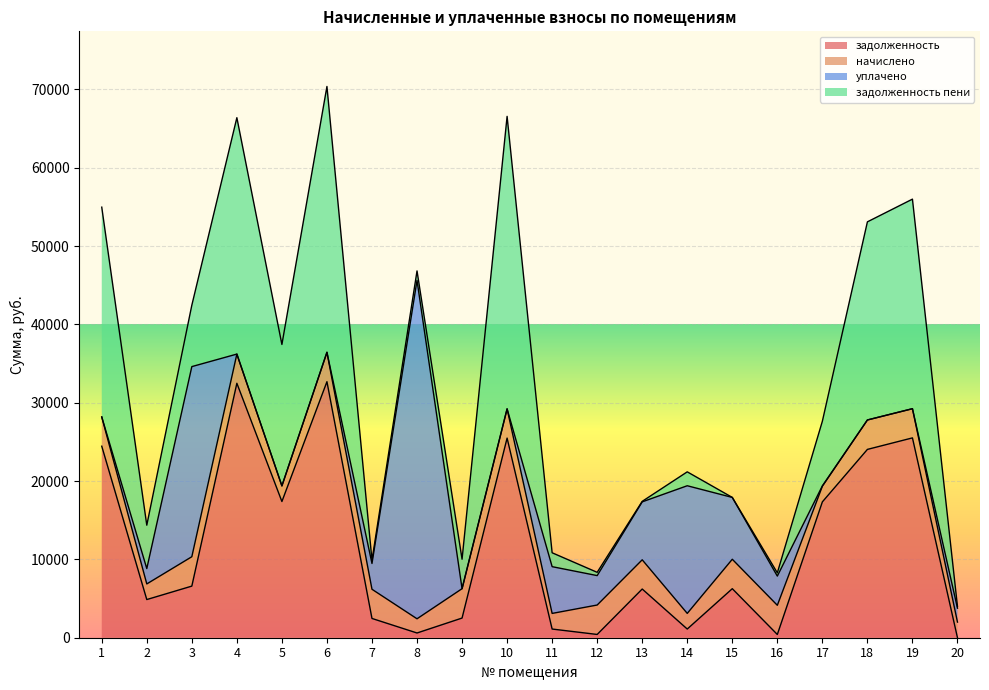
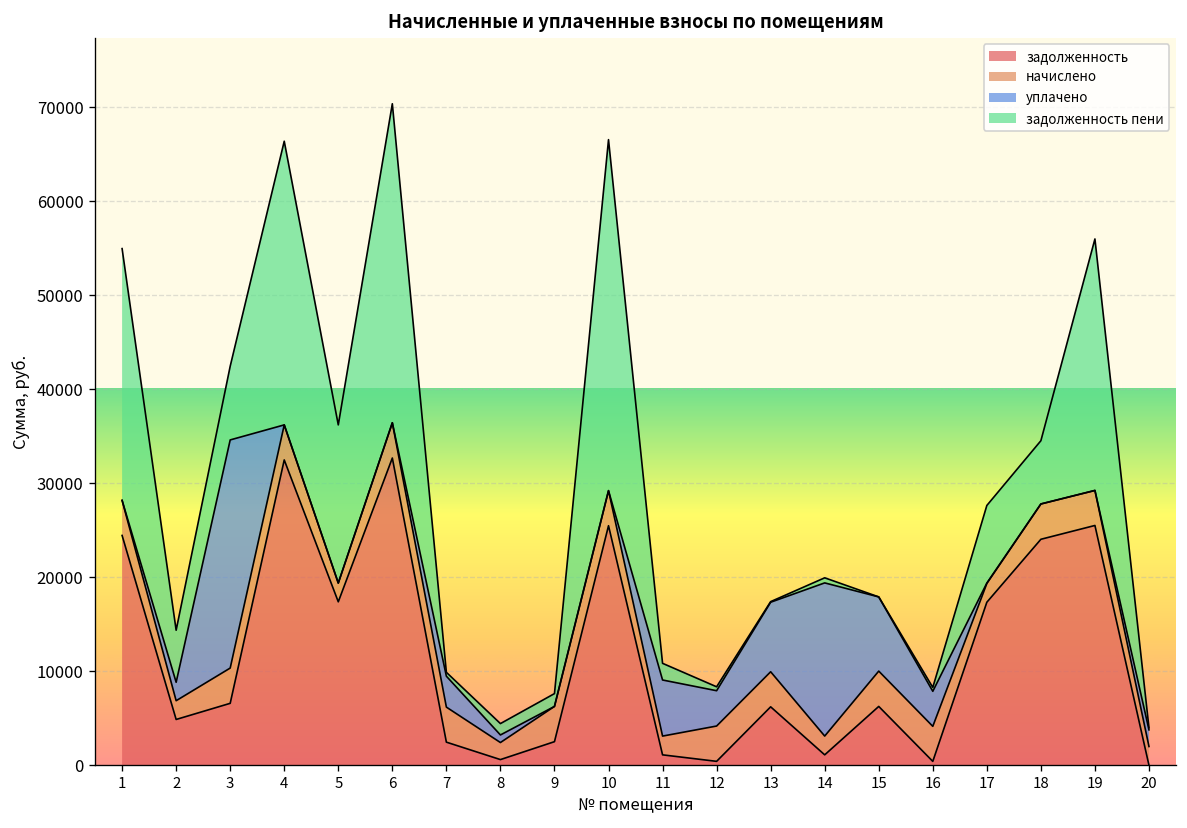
  {
    "уплачено": {
      "2": 2000,
      "3": 24000,
      "7": 3000,
-     "8": 43000,
+     "8": 1000,
      "11": 6000,
      "12": 4000,
      "14": 16000,
      "16": 4000
    },
    "задолженность пени": {
      "1": 27000,
      "2": 6000,
      "3": 8000,
      "4": 30000,
-     "5": 18000,
+     "5": 17000,
      "6": 34000,
      "7": 0,
      "8": 1000,
-     "9": 4000,
+     "9": 1000,
      "10": 37000,
      "11": 2000,
      "12": 0,
-     "14": 2000,
+     "14": 1000,
      "16": 0,
      "17": 8000,
-     "18": 25000,
+     "18": 7000,
      "19": 27000
    }
  }
